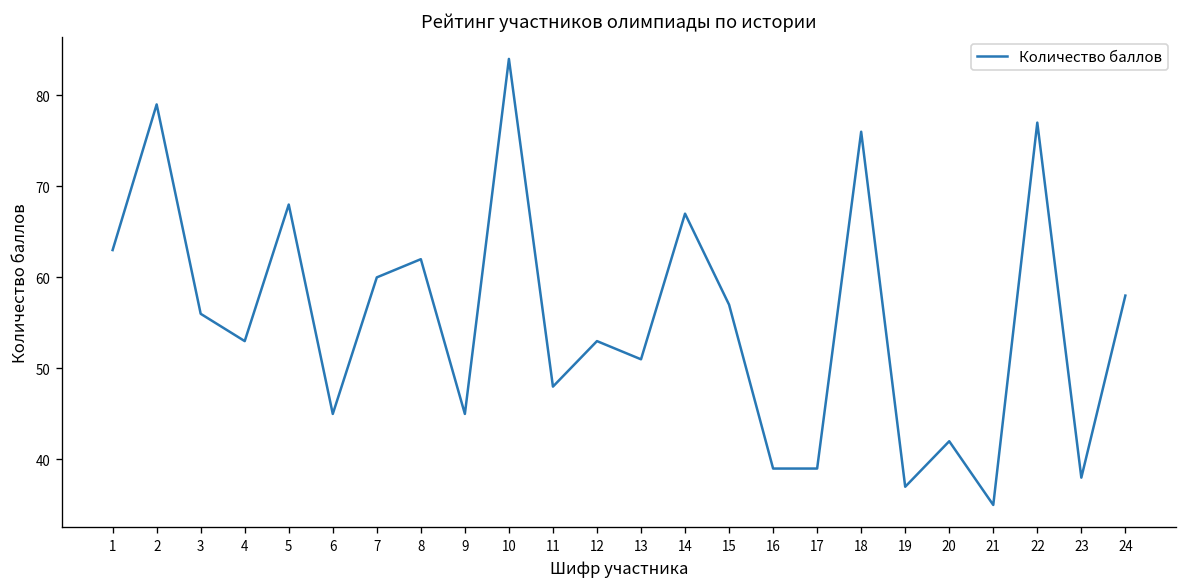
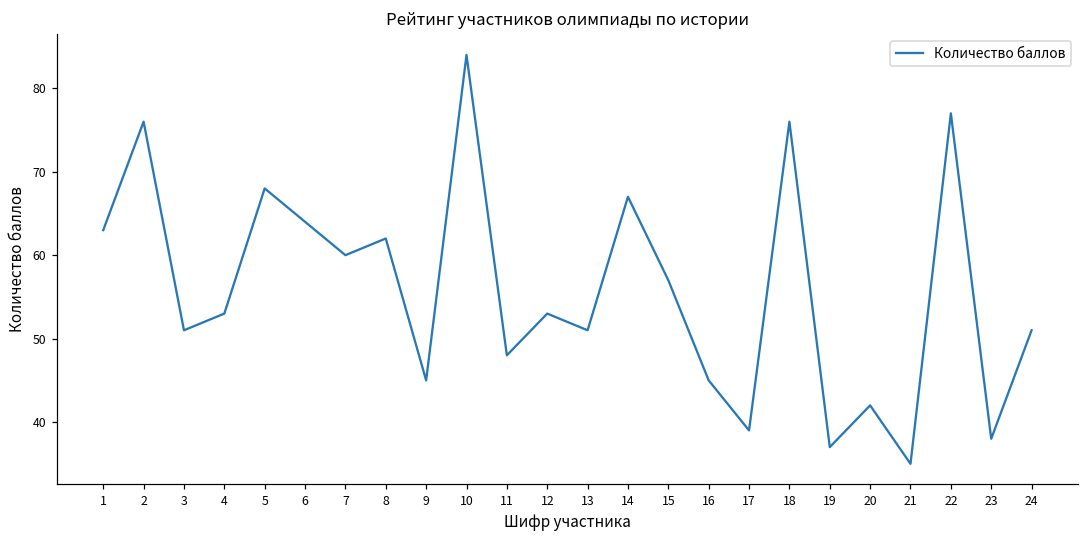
  {
    "1": 63,
-   "2": 79,
-   "3": 56,
+   "2": 76,
+   "3": 51,
    "4": 53,
    "5": 68,
-   "6": 45,
+   "6": 64,
    "7": 60,
    "8": 62,
    "9": 45,
    "10": 84,
    "11": 48,
    "12": 53,
    "13": 51,
    "14": 67,
    "15": 57,
-   "16": 39,
+   "16": 45,
    "17": 39,
    "18": 76,
    "19": 37,
    "20": 42,
    "21": 35,
    "22": 77,
    "23": 38,
-   "24": 58
+   "24": 51
  }
